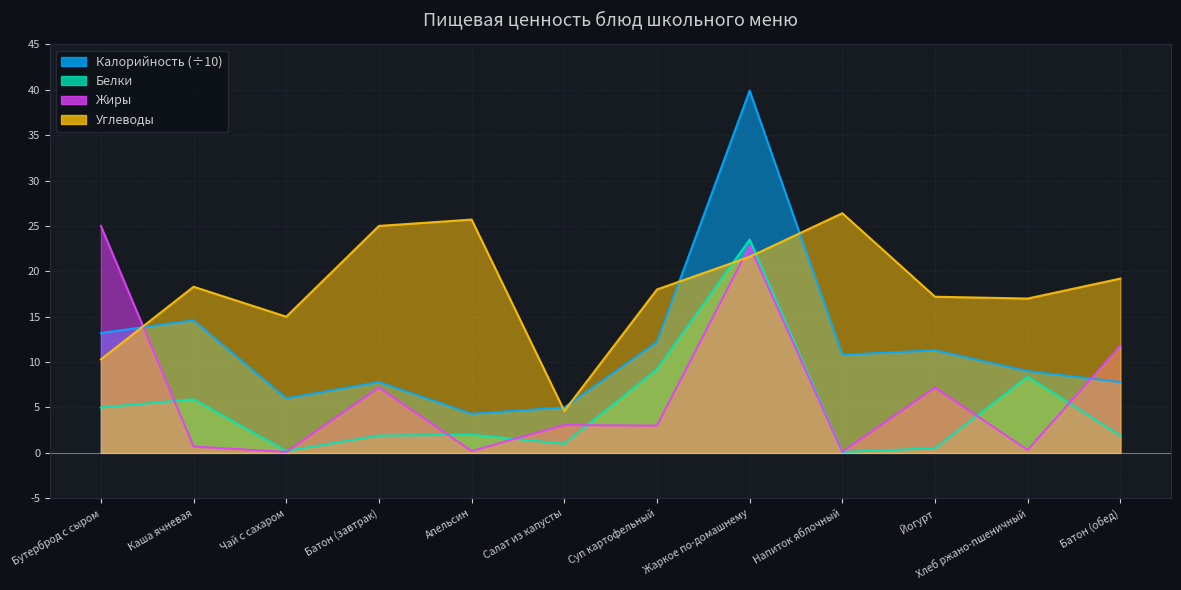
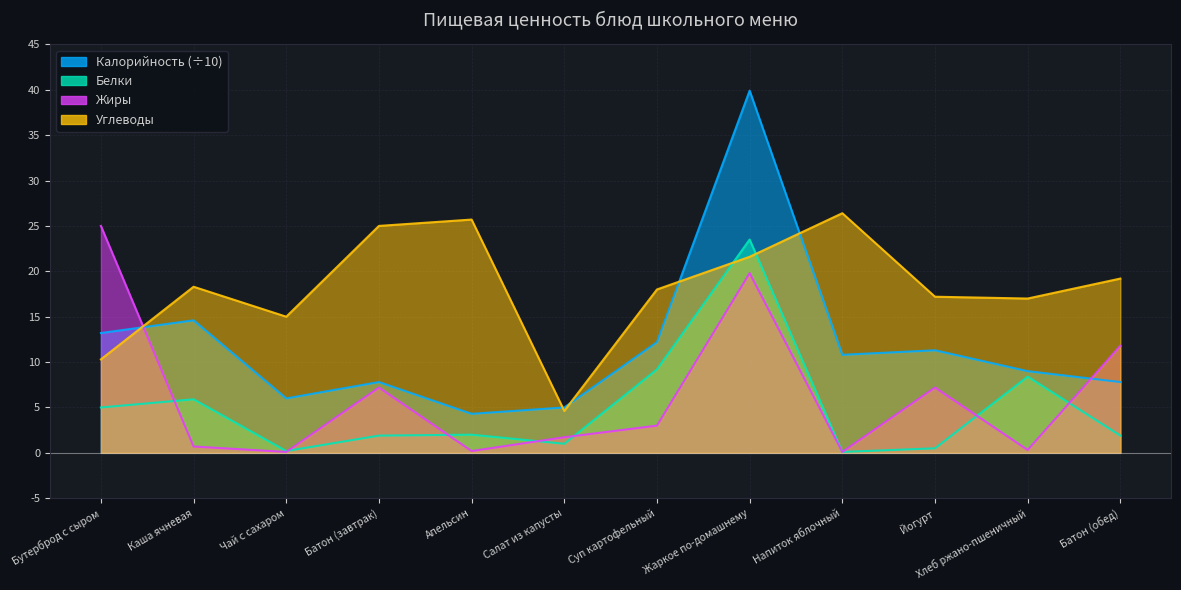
  {
    "Белки": {
      "Бутерброд с сыром": 5,
      "Каша ячневая": 6,
      "Батон (завтрак)": 2,
      "Апельсин": 2,
      "Салат из капусты": 1,
      "Суп картофельный": 9,
      "Жаркое по-домашнему": 24,
      "Йогурт": 1,
      "Хлеб ржано-пшеничный": 8,
      "Батон (обед)": 2
    },
    "Жиры": {
      "Бутерброд с сыром": 25,
      "Каша ячневая": 1,
      "Батон (завтрак)": 7,
      "Апельсин": 0,
-     "Салат из капусты": 3,
+     "Салат из капусты": 2,
      "Суп картофельный": 3,
-     "Жаркое по-домашнему": 23,
+     "Жаркое по-домашнему": 20,
      "Йогурт": 7,
      "Хлеб ржано-пшеничный": 0,
      "Батон (обед)": 12
    },
    "Углеводы": {
      "Бутерброд с сыром": 10,
      "Каша ячневая": 18,
      "Чай с сахаром": 15,
      "Батон (завтрак)": 25,
      "Апельсин": 26,
      "Салат из капусты": 5,
      "Суп картофельный": 18,
      "Жаркое по-домашнему": 22,
      "Напиток яблочный": 26,
      "Йогурт": 17,
      "Хлеб ржано-пшеничный": 17,
      "Батон (обед)": 19
    }
  }
